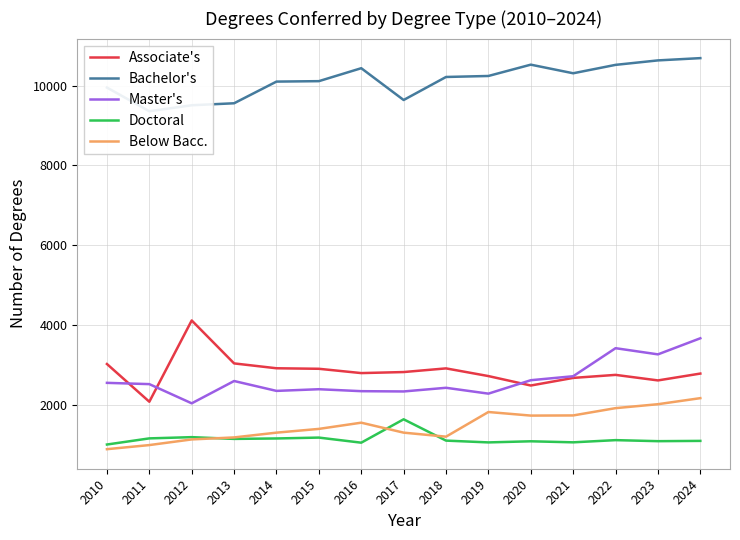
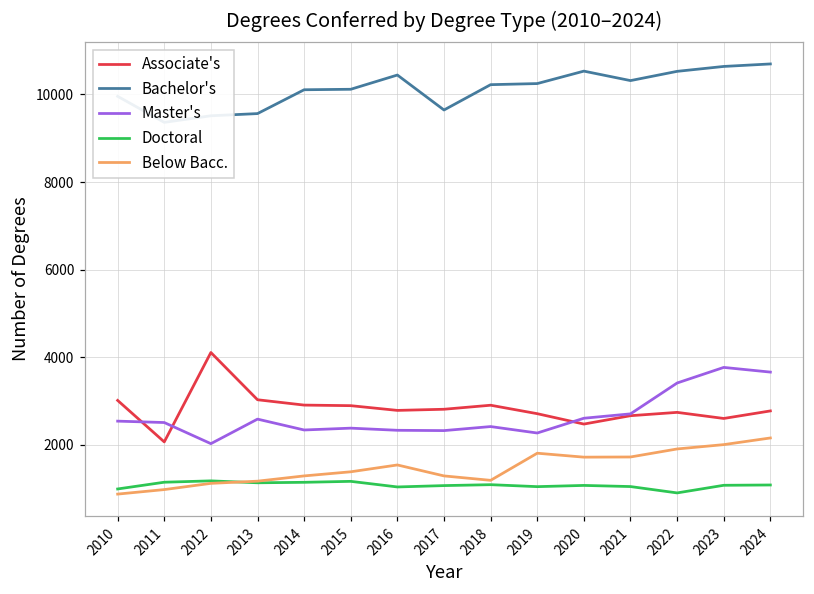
  {
    "Associate's": {
      "2010": 3000,
      "2011": 2100,
      "2012": 4100,
      "2013": 3000,
      "2014": 2900,
      "2015": 2900,
      "2016": 2800,
      "2017": 2800,
      "2018": 2900,
      "2019": 2700,
      "2020": 2500,
      "2022": 2700,
      "2023": 2600,
      "2024": 2800
    },
    "Bachelor's": {
      "2013": 9600,
      "2014": 10100,
      "2015": 10100,
      "2016": 10400,
      "2017": 9600,
      "2018": 10200,
      "2019": 10200,
      "2020": 10500,
      "2021": 10300,
      "2022": 10500,
      "2023": 10600,
      "2024": 10700
    },
    "Master's": {
      "2010": 2500,
      "2011": 2500,
      "2012": 2000,
      "2013": 2600,
      "2014": 2300,
      "2015": 2400,
      "2016": 2300,
      "2017": 2300,
      "2018": 2400,
      "2019": 2300,
      "2020": 2600,
      "2022": 3400,
-     "2023": 3300,
+     "2023": 3800,
      "2024": 3700
    },
    "Doctoral": {
      "2010": 1000,
      "2011": 1200,
      "2014": 1100,
      "2015": 1200,
      "2016": 1000,
-     "2017": 1600,
+     "2017": 1100,
      "2018": 1100,
      "2019": 1000,
      "2020": 1100,
      "2021": 1100,
-     "2022": 1100,
+     "2022": 900,
      "2023": 1100,
      "2024": 1100
    },
    "Below Bacc.": {
      "2010": 900,
      "2011": 1000,
      "2014": 1300,
      "2015": 1400,
      "2016": 1500,
      "2017": 1300,
      "2018": 1200,
      "2019": 1800,
      "2020": 1700,
      "2021": 1700,
      "2022": 1900,
      "2023": 2000,
      "2024": 2200
    }
  }
